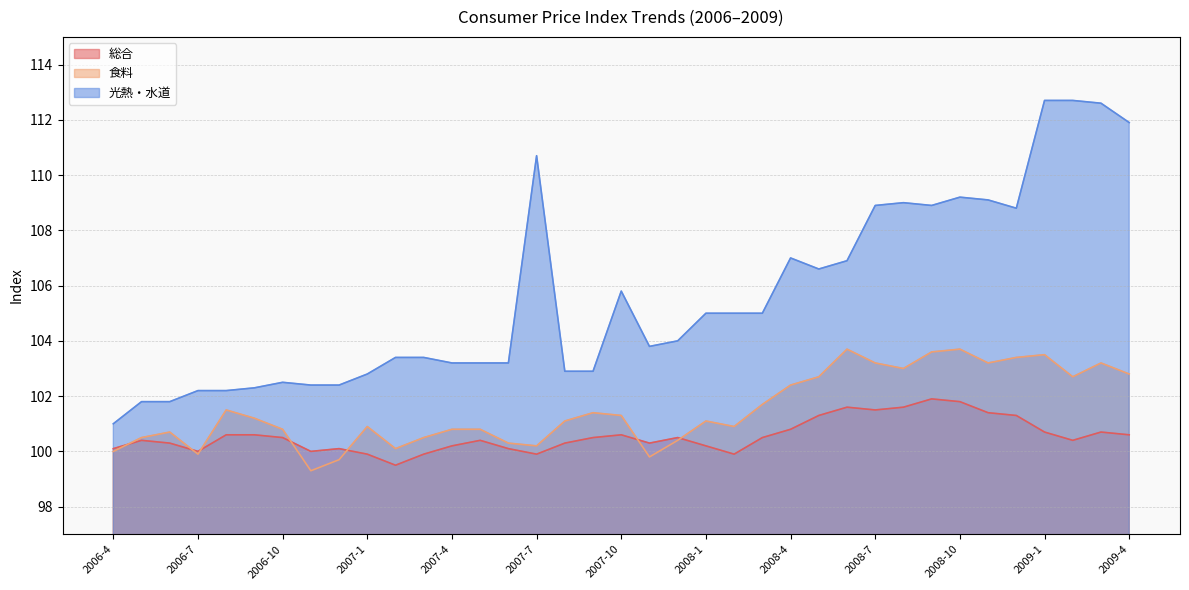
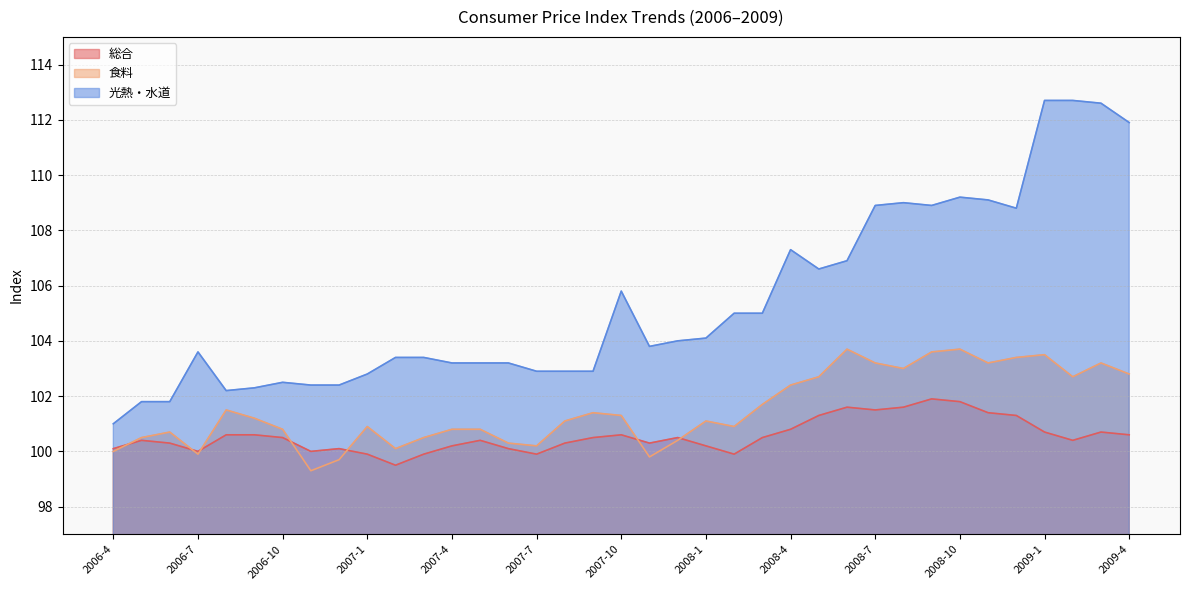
  {
    "光熱・水道": {
      "2006-4": 101.0,
-     "2006-7": 102.2,
+     "2006-7": 103.6,
      "2006-10": 102.5,
      "2007-1": 102.8,
      "2007-4": 103.2,
-     "2007-7": 110.7,
+     "2007-7": 102.9,
      "2007-10": 105.8,
-     "2008-1": 105.0,
-     "2008-4": 107.0,
+     "2008-1": 104.1,
+     "2008-4": 107.3,
      "2008-7": 108.9,
      "2008-10": 109.2,
      "2009-1": 112.7,
      "2009-4": 111.9
    }
  }
